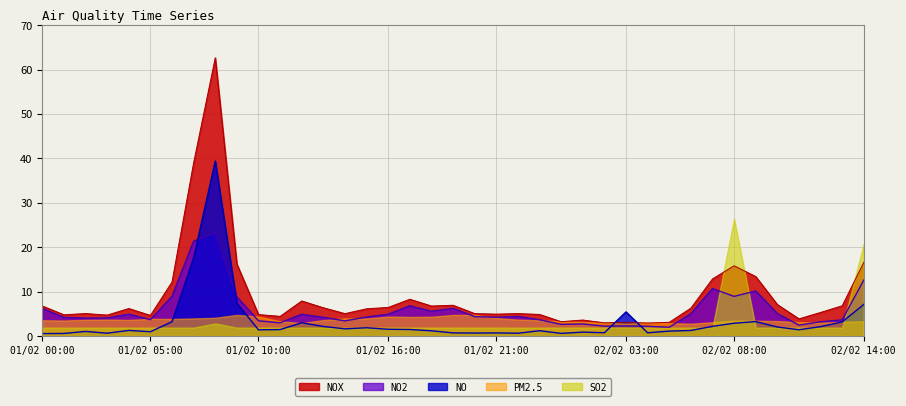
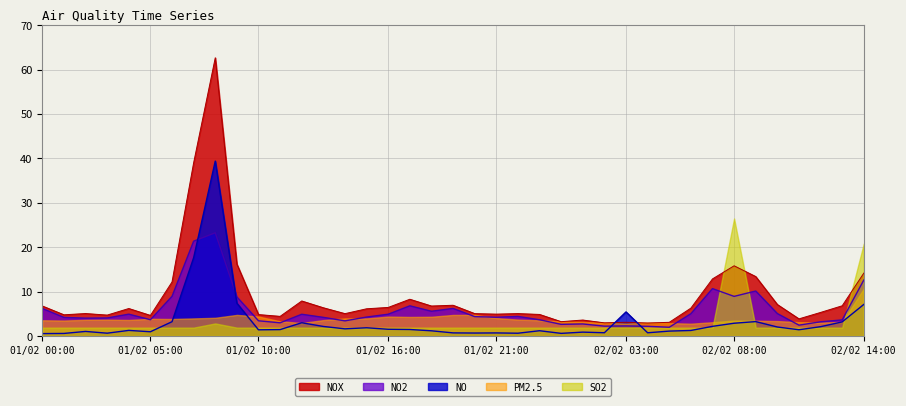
  {
    "NOX": {
      "01/02 05:00": 5,
      "01/02 16:00": 6,
      "01/02 21:00": 5,
      "02/02 08:00": 16,
-     "02/02 14:00": 17
+     "02/02 14:00": 14
    },
    "NO2": {
      "01/02 10:00": 3,
      "02/02 08:00": 9,
      "02/02 14:00": 13
    },
    "NO": {
      "01/02 00:00": 1,
      "01/02 05:00": 1,
      "01/02 21:00": 1,
      "02/02 03:00": 5,
      "02/02 08:00": 3,
      "02/02 14:00": 7
    },
    "PM2.5": {
      "01/02 00:00": 4,
      "02/02 08:00": 3,
-     "02/02 14:00": 3
+     "02/02 14:00": 11
    },
    "SO2": {
      "01/02 00:00": 2,
      "01/02 05:00": 2,
      "01/02 21:00": 2,
      "02/02 08:00": 26,
      "02/02 14:00": 21
    }
  }
